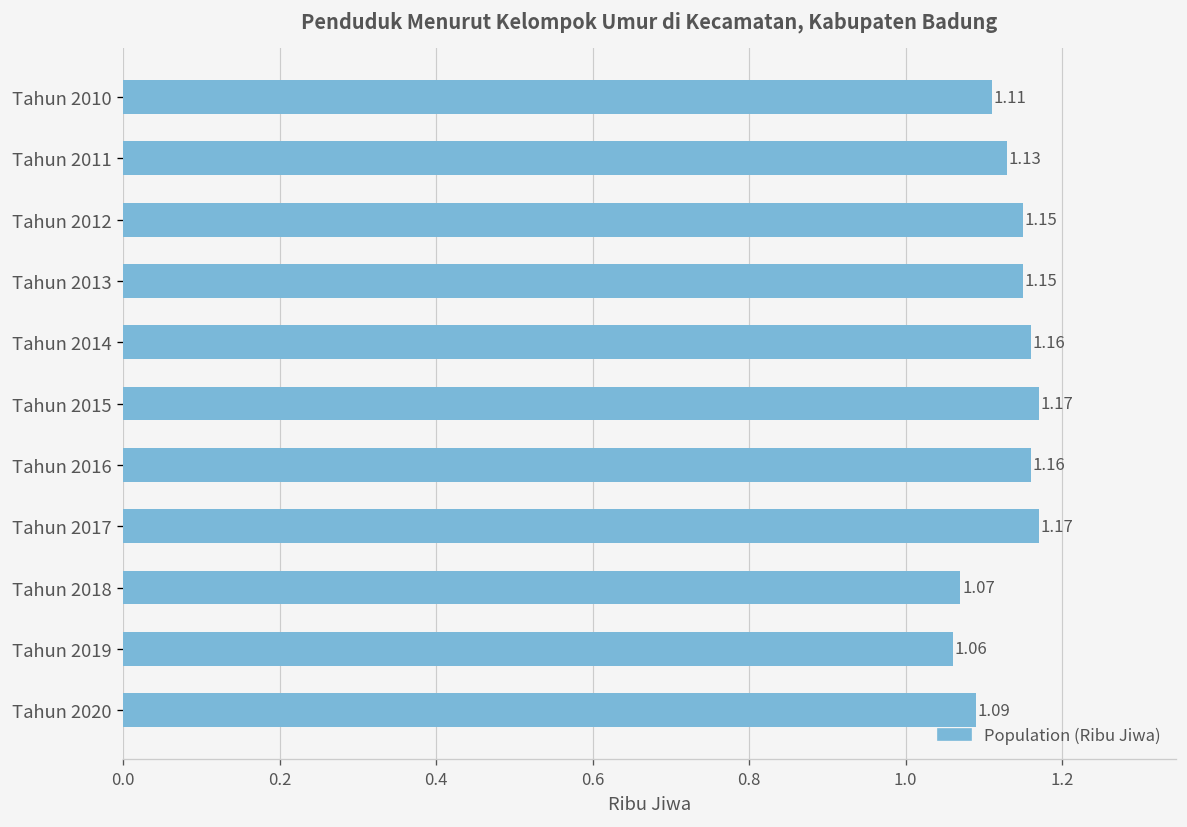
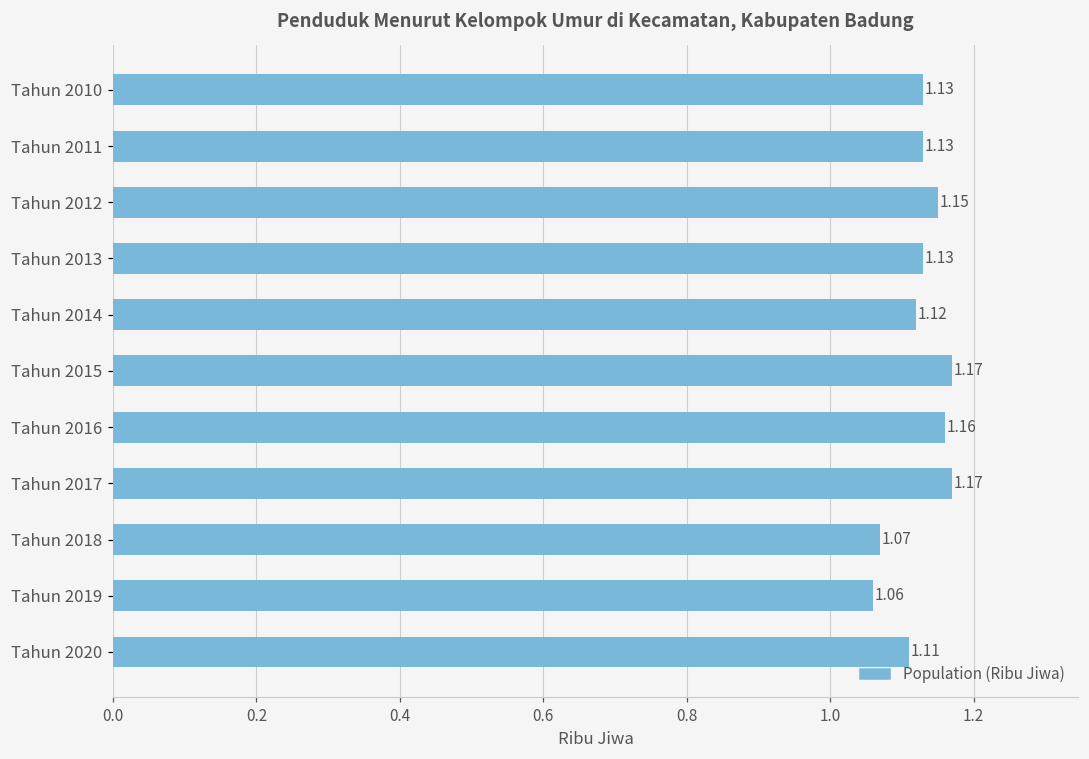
  {
-   "Tahun 2010": 1.11,
+   "Tahun 2010": 1.13,
    "Tahun 2011": 1.13,
    "Tahun 2012": 1.15,
-   "Tahun 2013": 1.15,
-   "Tahun 2014": 1.16,
+   "Tahun 2013": 1.13,
+   "Tahun 2014": 1.12,
    "Tahun 2015": 1.17,
    "Tahun 2016": 1.16,
    "Tahun 2017": 1.17,
    "Tahun 2018": 1.07,
    "Tahun 2019": 1.06,
-   "Tahun 2020": 1.09
+   "Tahun 2020": 1.11
  }
